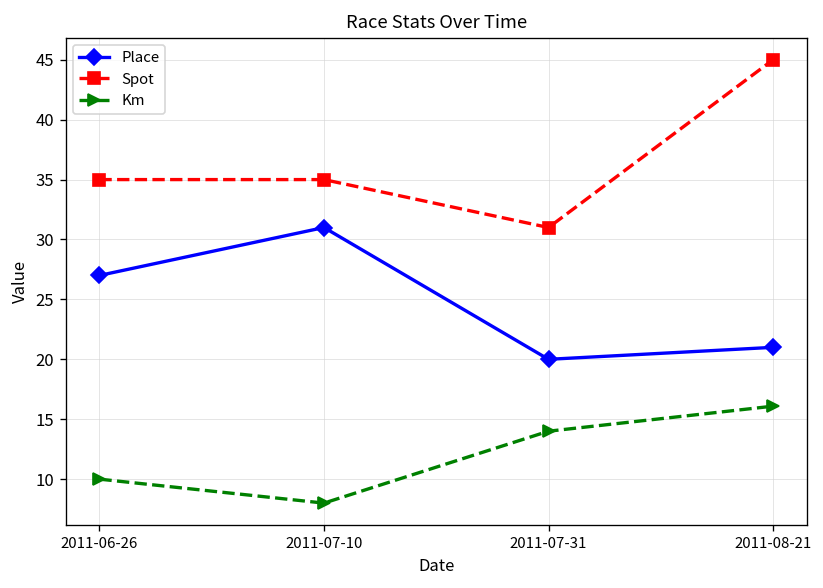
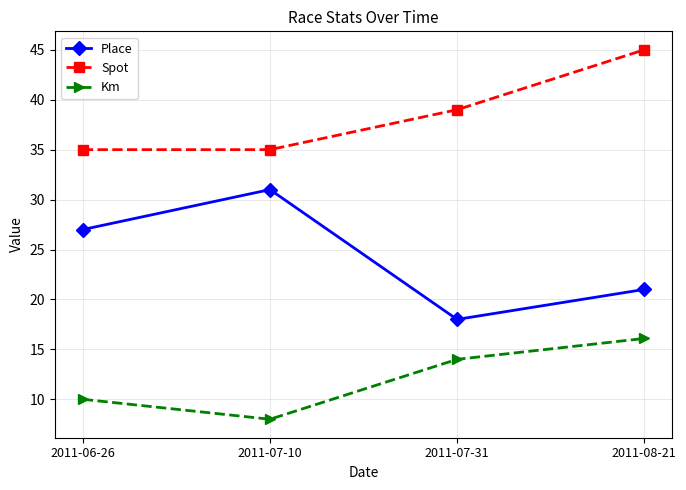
  {
    "Place": {
      "2011-06-26": 27,
      "2011-07-10": 31,
-     "2011-07-31": 20,
+     "2011-07-31": 18,
      "2011-08-21": 21
    },
    "Spot": {
      "2011-06-26": 35,
      "2011-07-10": 35,
-     "2011-07-31": 31,
+     "2011-07-31": 39,
      "2011-08-21": 45
    },
    "Km": {
      "2011-06-26": 10,
      "2011-07-10": 8,
      "2011-07-31": 14,
      "2011-08-21": 16
    }
  }
